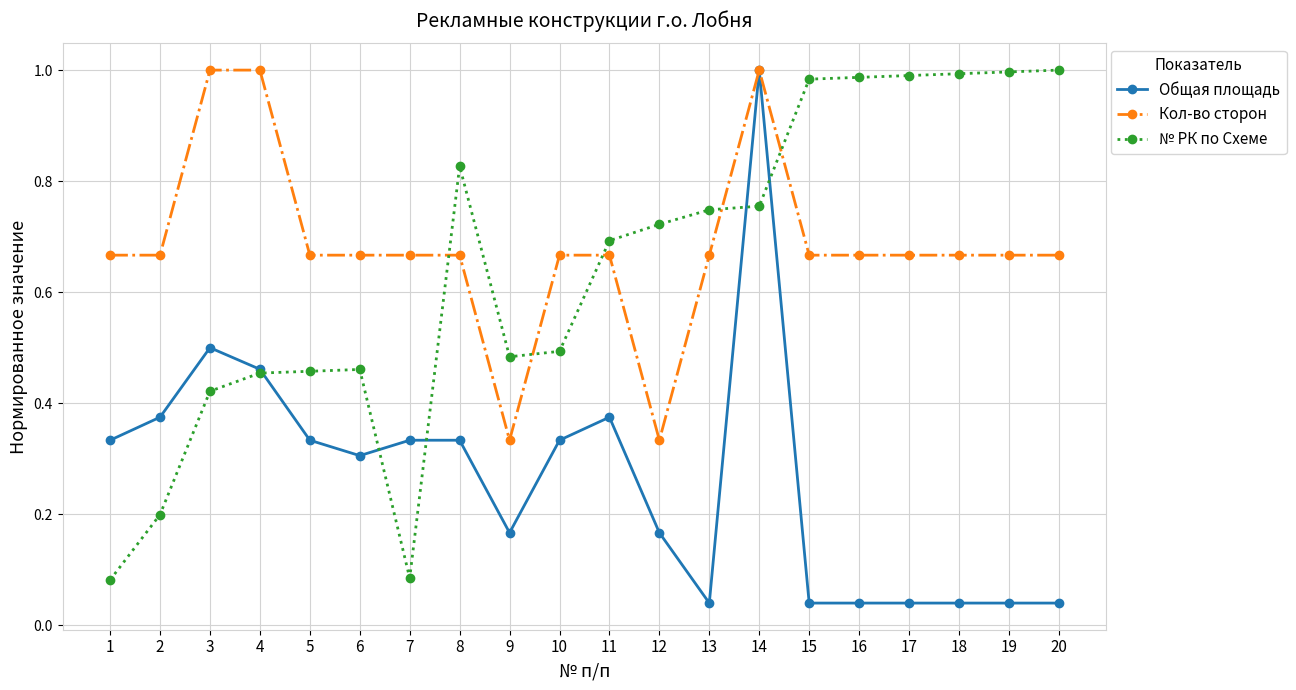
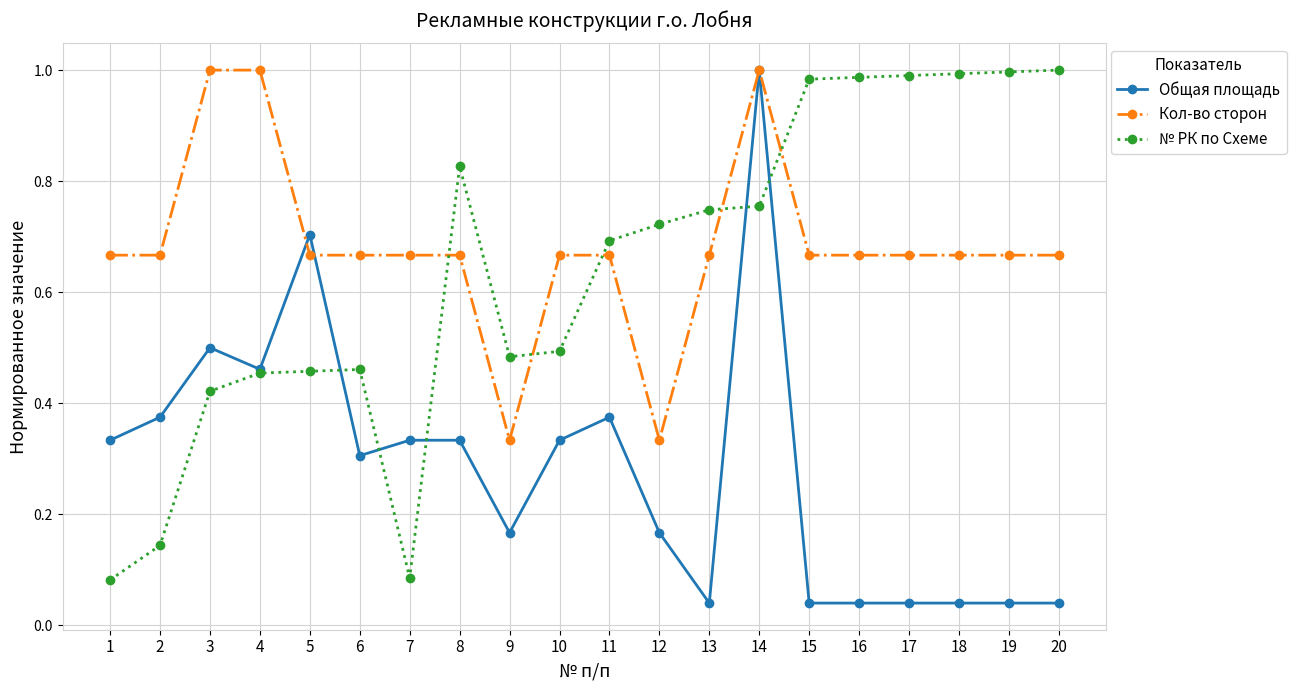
  {
    "Общая площадь": {
      "1": 0.33,
      "2": 0.37,
      "3": 0.50,
      "4": 0.46,
-     "5": 0.33,
+     "5": 0.70,
      "6": 0.31,
      "7": 0.33,
      "8": 0.33,
      "9": 0.17,
      "10": 0.33,
      "11": 0.37,
      "12": 0.17,
      "13": 0.04,
      "15": 0.04,
      "16": 0.04,
      "17": 0.04,
      "18": 0.04,
      "19": 0.04,
      "20": 0.04
    },
    "Кол-во сторон": {
      "1": 0.67,
      "2": 0.67,
      "3": 1.00,
      "4": 1.00,
      "5": 0.67,
      "6": 0.67,
      "7": 0.67,
      "8": 0.67,
      "9": 0.33,
      "10": 0.67,
      "11": 0.67,
      "12": 0.33,
      "13": 0.67,
      "15": 0.67,
      "16": 0.67,
      "17": 0.67,
      "18": 0.67,
      "19": 0.67,
      "20": 0.67
    },
    "№ РК по Схеме": {
      "1": 0.08,
-     "2": 0.20,
+     "2": 0.14,
      "3": 0.42,
      "4": 0.45,
      "5": 0.46,
      "6": 0.46,
      "7": 0.08,
      "8": 0.83,
      "9": 0.48,
      "10": 0.49,
      "11": 0.69,
      "12": 0.72,
      "13": 0.75,
      "14": 0.75,
      "15": 0.98,
      "16": 0.99,
      "17": 0.99,
      "18": 0.99,
      "19": 1.00,
      "20": 1.00
    }
  }
